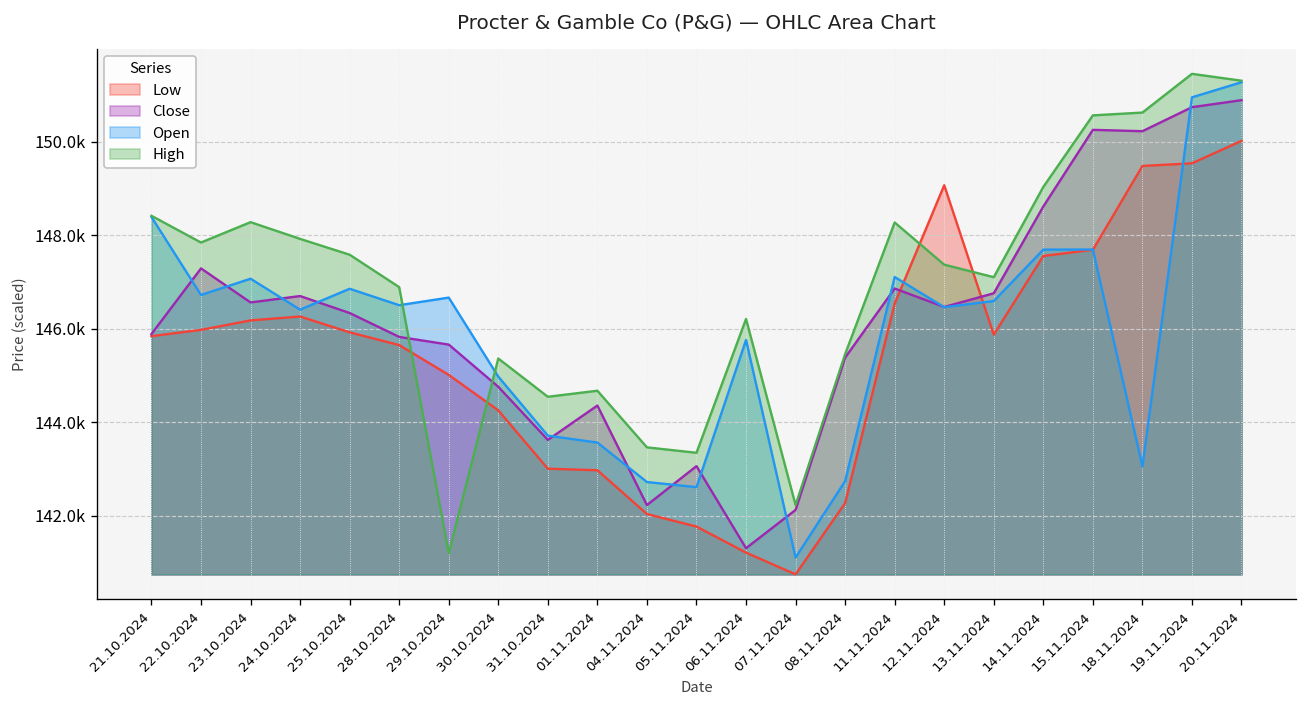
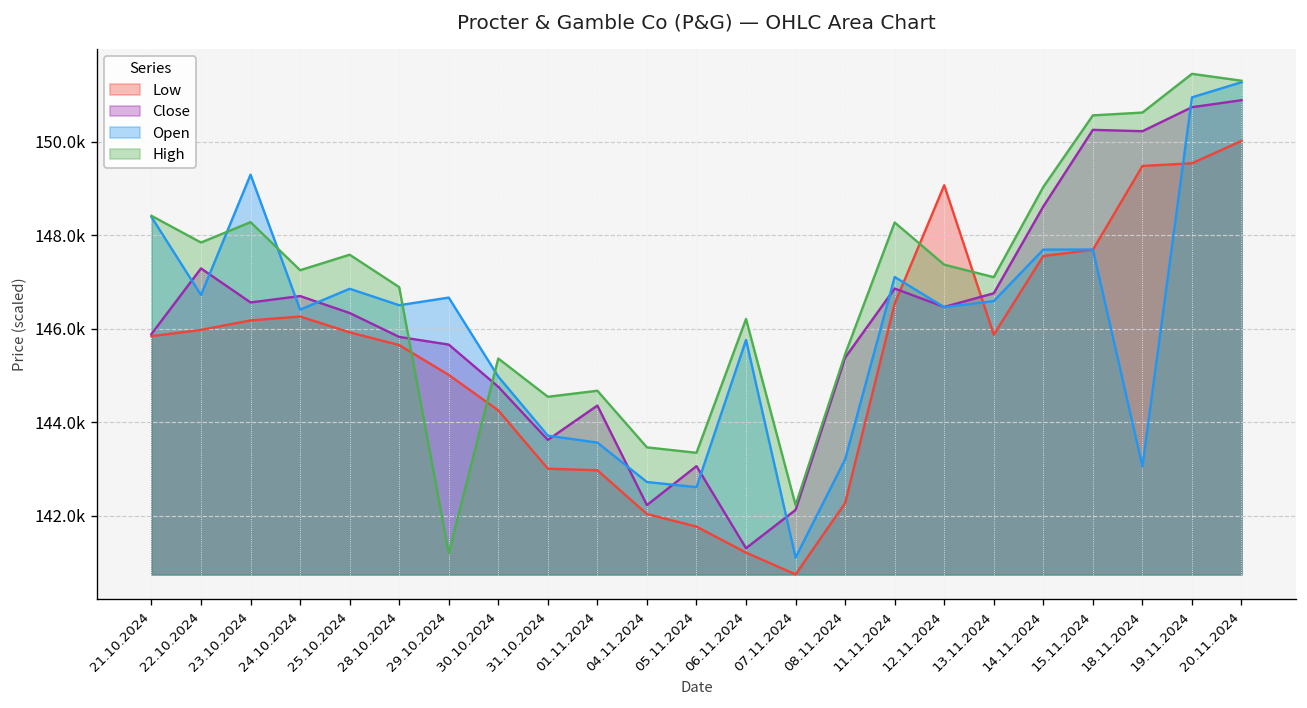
  {
    "Low": {
      "22.10.2024": 146000,
      "23.10.2024": 146200,
      "24.10.2024": 146300,
      "25.10.2024": 145900,
      "28.10.2024": 145700,
      "29.10.2024": 145000,
      "30.10.2024": 144300,
      "31.10.2024": 143000,
      "01.11.2024": 143000,
      "04.11.2024": 142000,
      "05.11.2024": 141800,
      "06.11.2024": 141200,
      "07.11.2024": 140700,
      "08.11.2024": 142300,
      "11.11.2024": 146500,
      "12.11.2024": 149100,
      "13.11.2024": 145900,
      "14.11.2024": 147600,
      "18.11.2024": 149500,
      "19.11.2024": 149500,
      "20.11.2024": 150000
    },
    "Close": {
      "22.10.2024": 147300,
      "23.10.2024": 146600,
      "24.10.2024": 146700,
      "25.10.2024": 146300,
      "28.10.2024": 145800,
      "29.10.2024": 145700,
      "30.10.2024": 144800,
      "31.10.2024": 143600,
      "01.11.2024": 144400,
      "04.11.2024": 142200,
      "05.11.2024": 143100,
      "06.11.2024": 141300,
      "07.11.2024": 142100,
      "08.11.2024": 145400,
      "11.11.2024": 146900,
      "13.11.2024": 146800,
      "14.11.2024": 148600,
      "15.11.2024": 150300,
      "18.11.2024": 150200,
      "19.11.2024": 150700,
      "20.11.2024": 150900
    },
    "Open": {
      "22.10.2024": 146700,
-     "23.10.2024": 147100,
+     "23.10.2024": 149300,
      "24.10.2024": 146400,
      "25.10.2024": 146900,
      "28.10.2024": 146500,
      "29.10.2024": 146700,
      "30.10.2024": 145000,
      "31.10.2024": 143700,
      "01.11.2024": 143600,
      "04.11.2024": 142700,
      "05.11.2024": 142600,
      "06.11.2024": 145800,
      "07.11.2024": 141100,
-     "08.11.2024": 142700,
+     "08.11.2024": 143200,
      "11.11.2024": 147100,
      "13.11.2024": 146600,
      "14.11.2024": 147700,
      "18.11.2024": 143100,
      "19.11.2024": 151000
    },
    "High": {
      "22.10.2024": 147800,
      "23.10.2024": 148300,
-     "24.10.2024": 147900,
+     "24.10.2024": 147300,
      "25.10.2024": 147600,
      "28.10.2024": 146900,
      "29.10.2024": 141200,
      "30.10.2024": 145400,
      "31.10.2024": 144500,
      "01.11.2024": 144700,
      "04.11.2024": 143500,
      "05.11.2024": 143300,
      "06.11.2024": 146200,
      "07.11.2024": 142200,
      "08.11.2024": 145500,
      "11.11.2024": 148300,
      "12.11.2024": 147400,
      "13.11.2024": 147100,
      "14.11.2024": 149000,
      "15.11.2024": 150600,
      "18.11.2024": 150600,
      "19.11.2024": 151500
    }
  }
